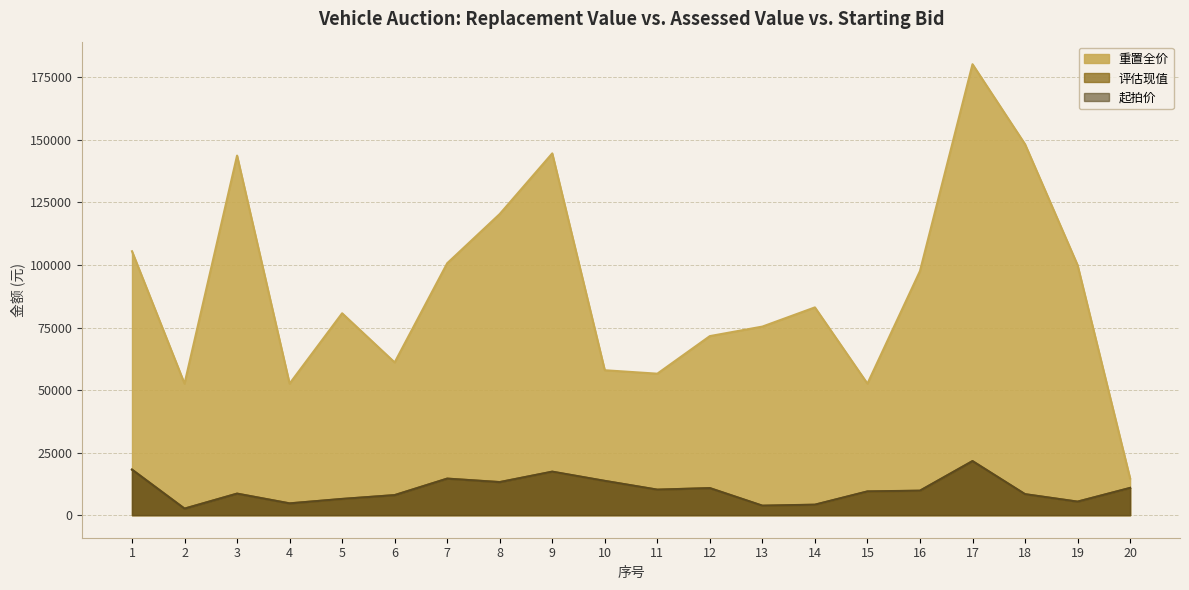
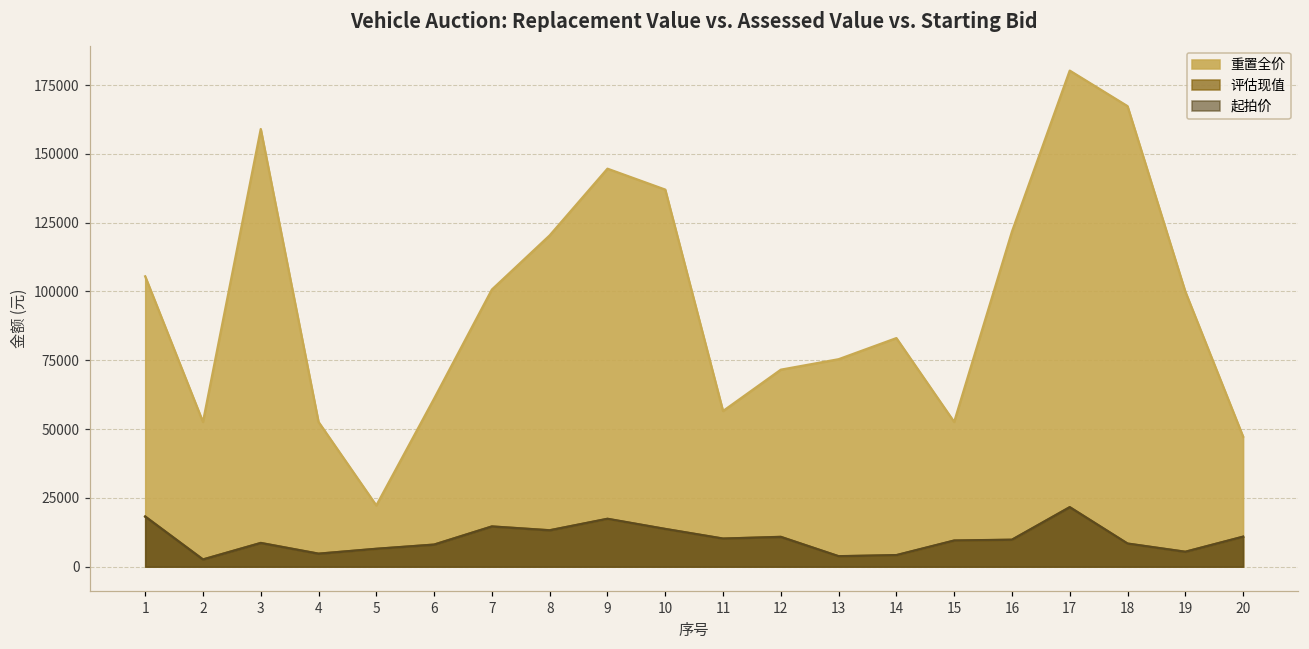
  {
    "重置全价": {
      "1": 105000,
      "2": 53000,
-     "3": 144000,
+     "3": 159000,
      "4": 53000,
-     "5": 81000,
+     "5": 22000,
      "6": 61000,
      "7": 101000,
      "8": 120000,
      "9": 145000,
-     "10": 58000,
+     "10": 137000,
      "11": 57000,
      "12": 72000,
      "13": 75000,
      "14": 83000,
      "15": 53000,
-     "16": 98000,
+     "16": 122000,
      "17": 180000,
-     "18": 148000,
+     "18": 167000,
      "19": 100000,
-     "20": 15000
+     "20": 47000
    }
  }
